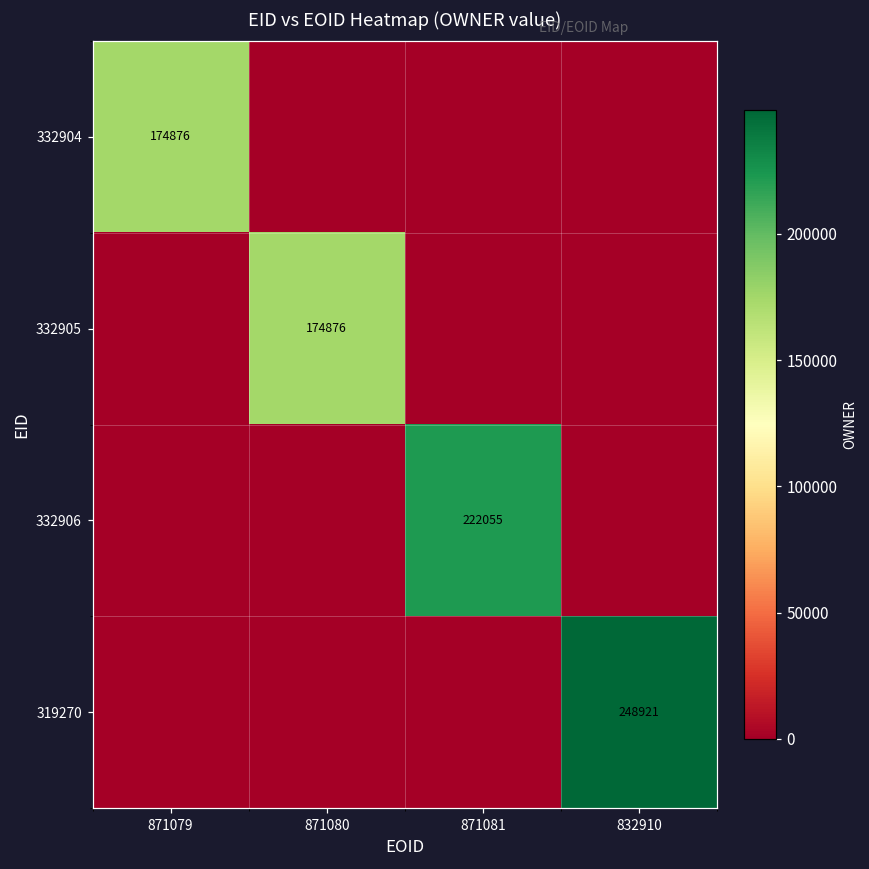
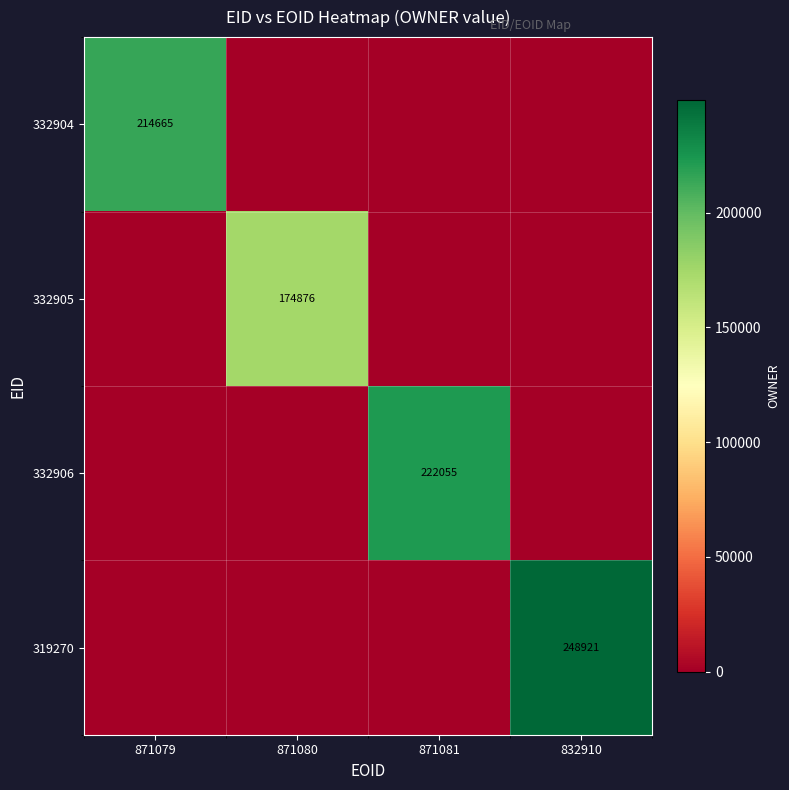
  {
    "332904": {
-     "871079": 174876
+     "871079": 214665
    },
    "332905": {
      "871080": 174876
    },
    "332906": {
      "871081": 222055
    },
    "319270": {
      "832910": 248921
    }
  }
